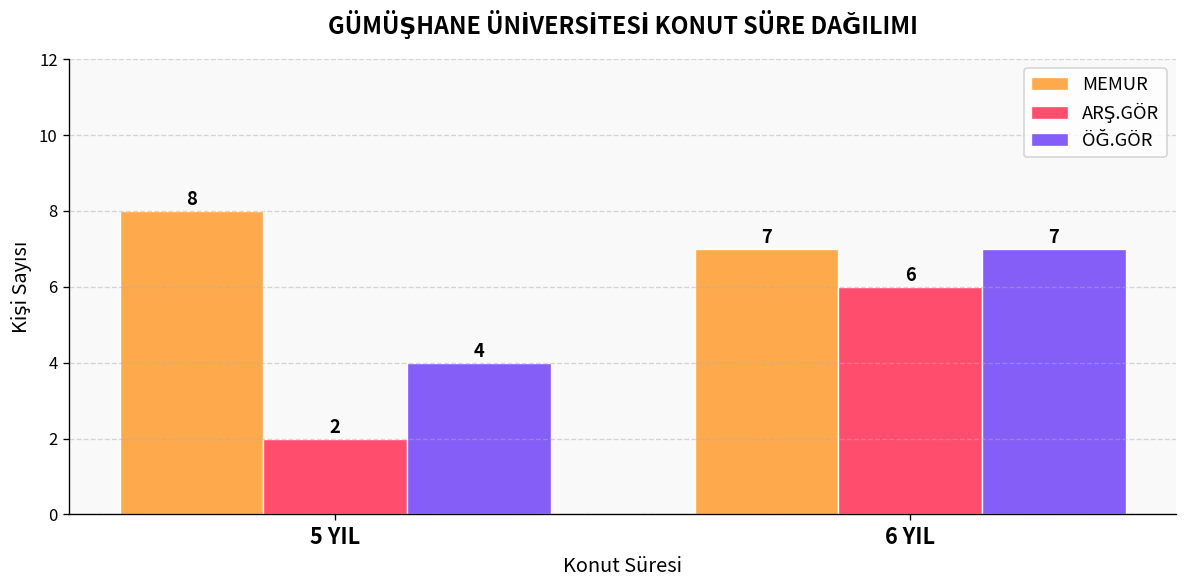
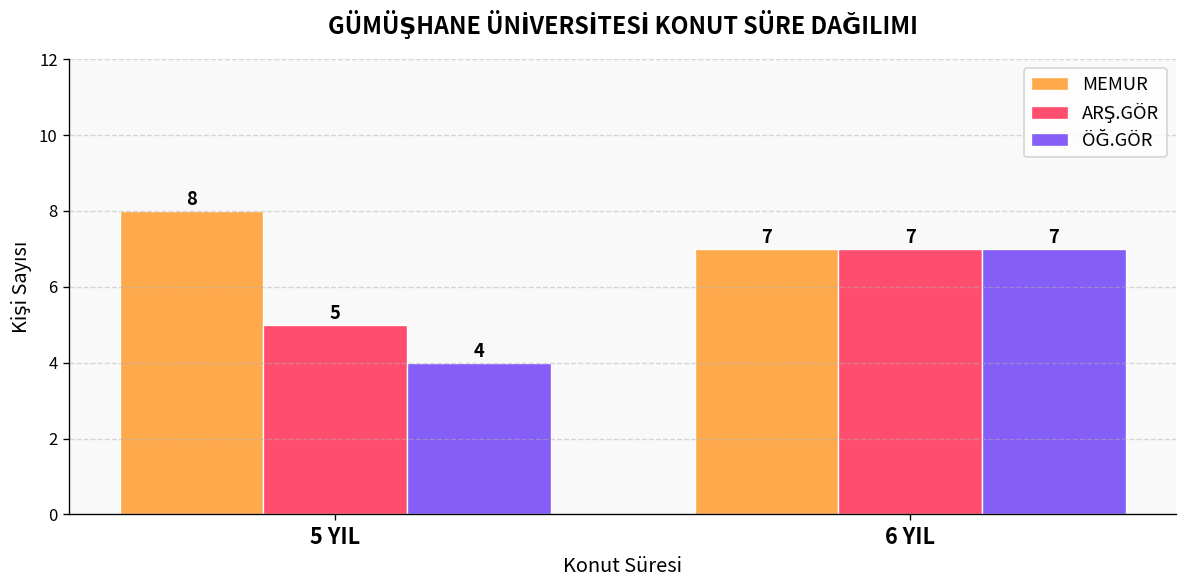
  {
    "MEMUR": {
      "5 YIL": 8,
      "6 YIL": 7
    },
    "ARŞ.GÖR": {
-     "5 YIL": 2,
-     "6 YIL": 6
+     "5 YIL": 5,
+     "6 YIL": 7
    },
    "ÖĞ.GÖR": {
      "5 YIL": 4,
      "6 YIL": 7
    }
  }
